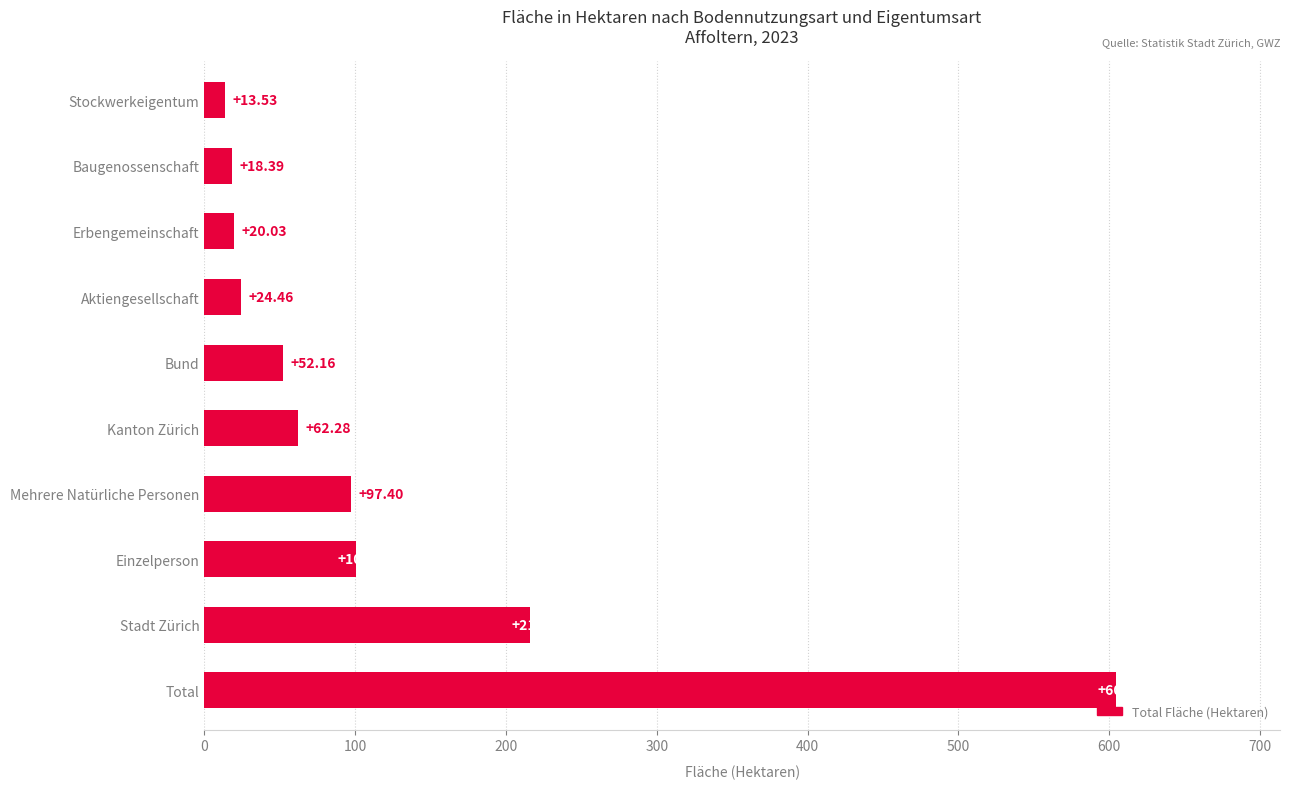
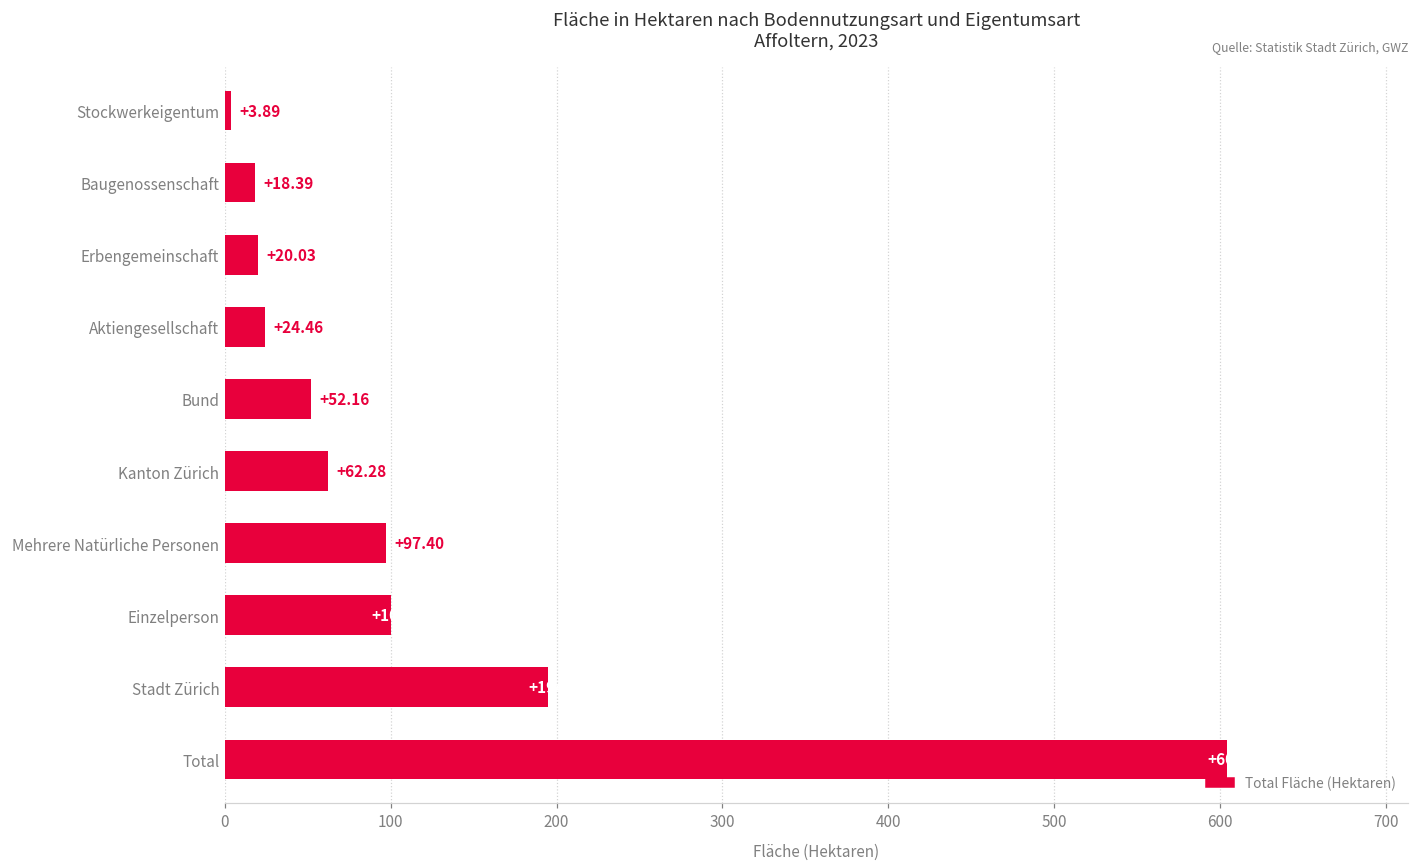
  {
-   "Stockwerkeigentum": "+13.53",
+   "Stockwerkeigentum": "+3.89",
    "Baugenossenschaft": "+18.39",
    "Erbengemeinschaft": "+20.03",
    "Aktiengesellschaft": "+24.46",
    "Bund": "+52.16",
    "Kanton Zürich": "+62.28",
    "Mehrere Natürliche Personen": "+97.40",
-   "Stadt Zürich": "216"
+   "Stadt Zürich": "195"
  }
